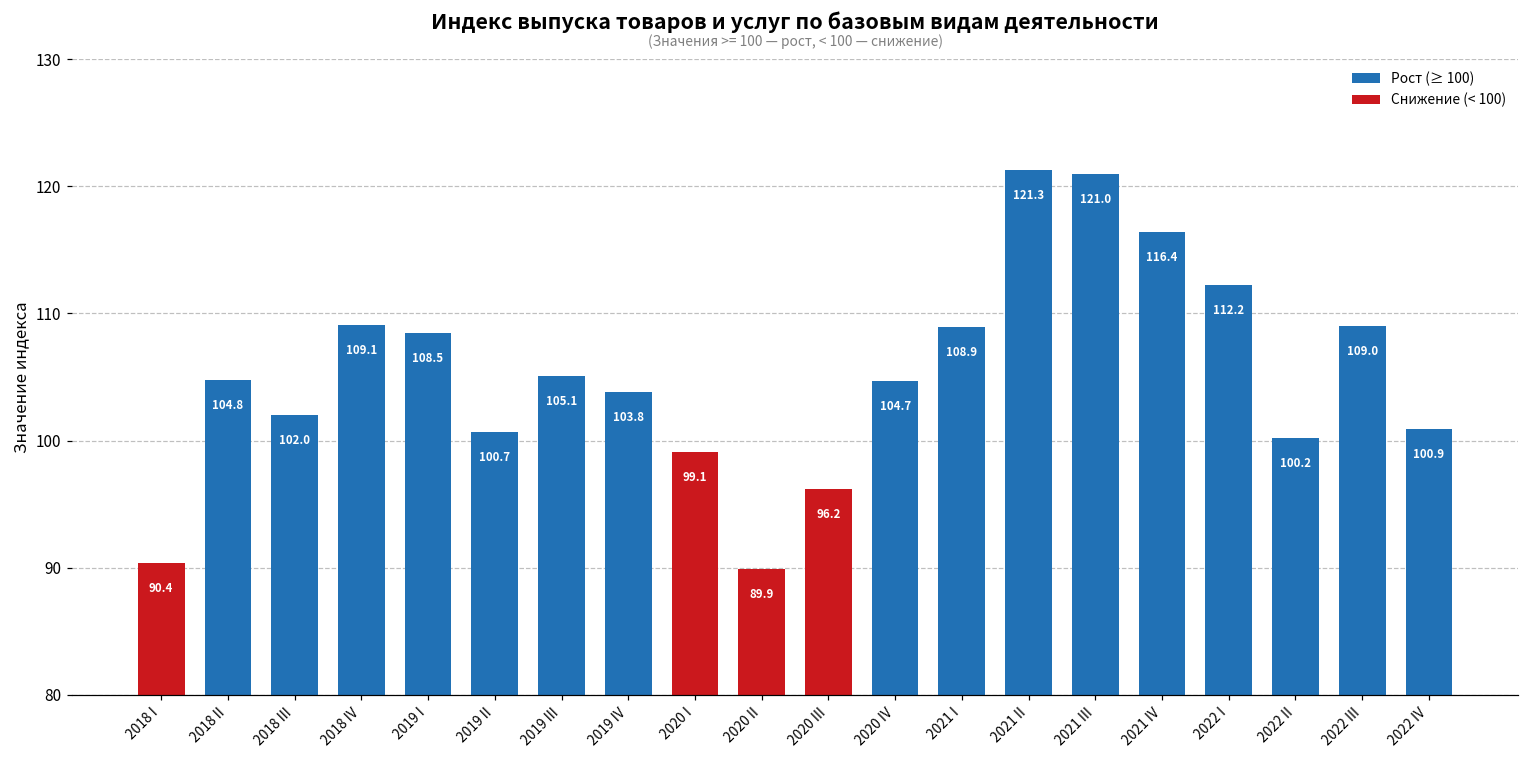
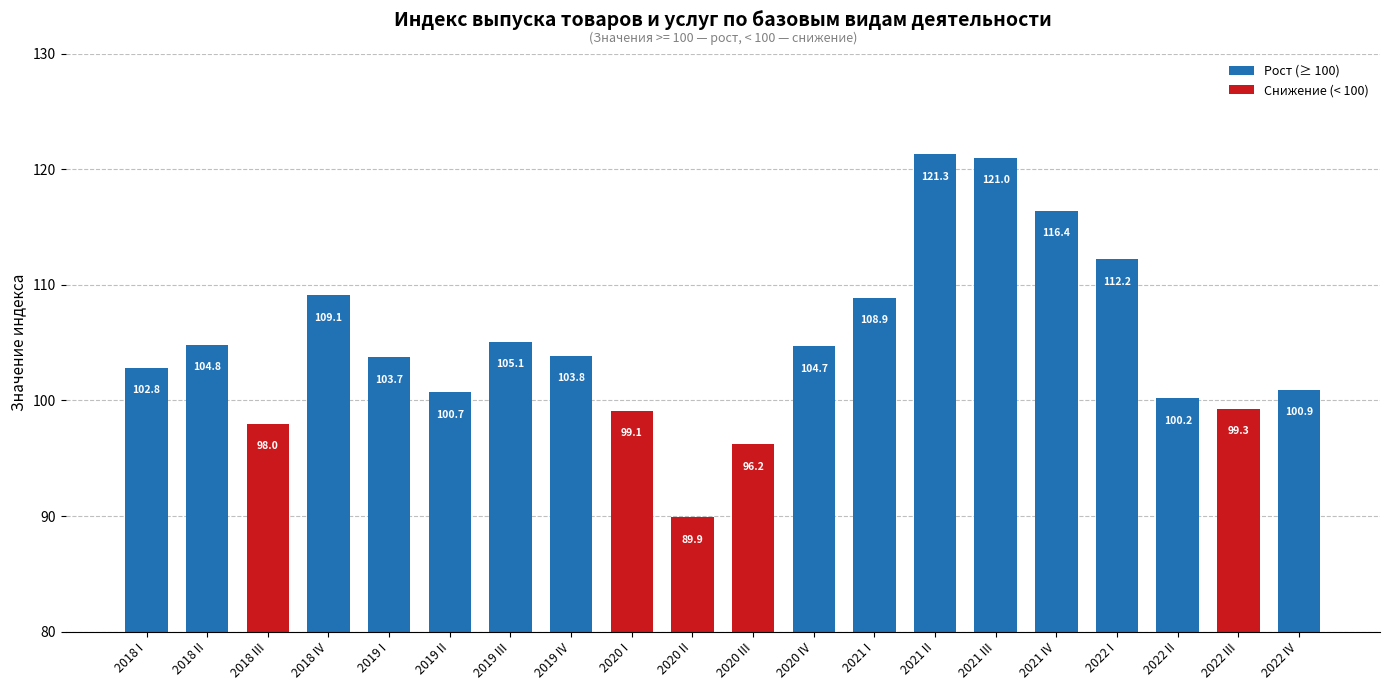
  {
-   "2018 I": 90.4,
+   "2018 I": 102.8,
    "2018 II": 104.8,
-   "2018 III": 102.0,
+   "2018 III": 98.0,
    "2018 IV": 109.1,
-   "2019 I": 108.5,
+   "2019 I": 103.7,
    "2019 II": 100.7,
    "2019 III": 105.1,
    "2019 IV": 103.8,
    "2020 I": 99.1,
    "2020 II": 89.9,
    "2020 III": 96.2,
    "2020 IV": 104.7,
    "2021 I": 108.9,
    "2021 II": 121.3,
    "2021 III": 121.0,
    "2021 IV": 116.4,
    "2022 I": 112.2,
    "2022 II": 100.2,
-   "2022 III": 109.0,
+   "2022 III": 99.3,
    "2022 IV": 100.9
  }
